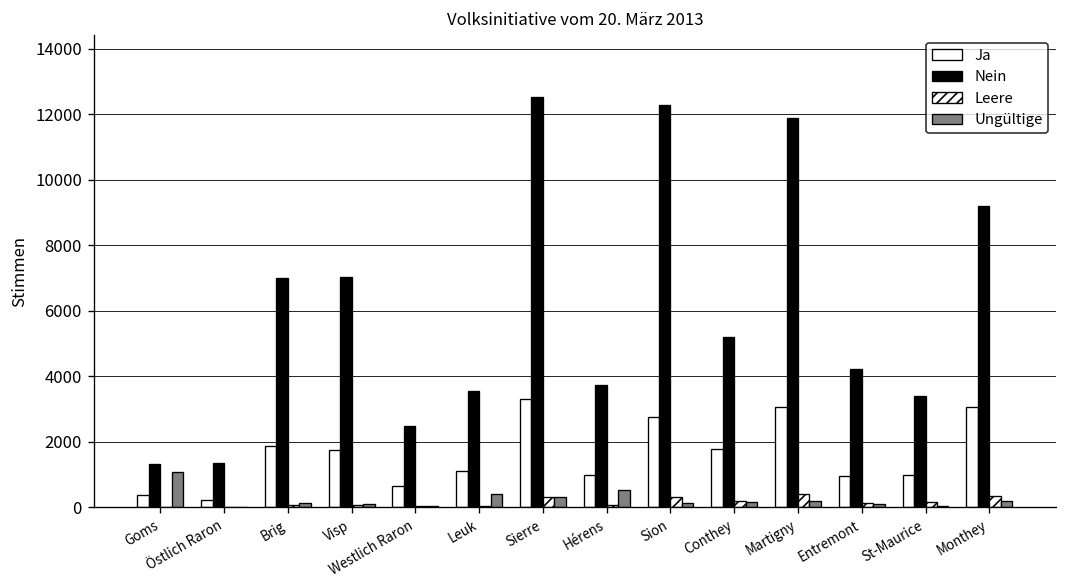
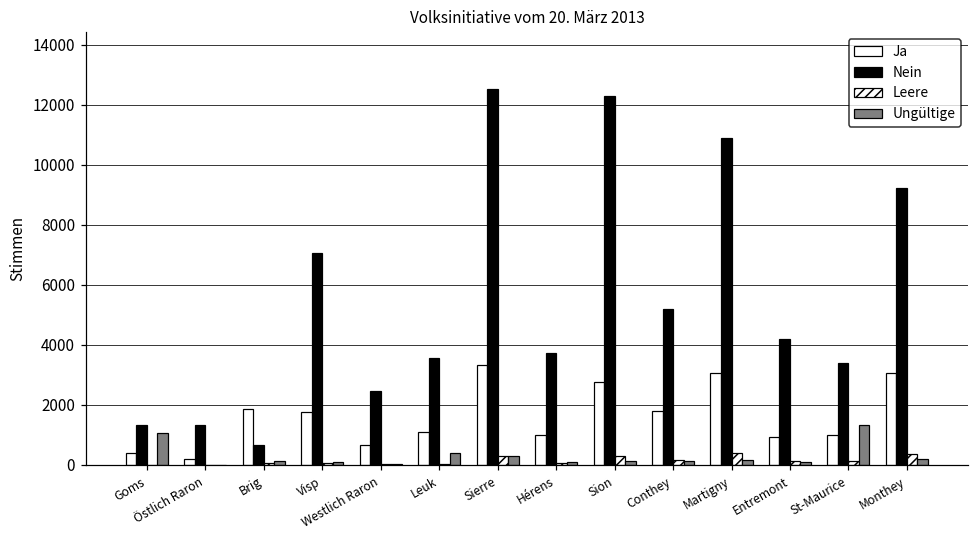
  {
    "Nein": {
      "Goms": 1300,
      "Östlich Raron": 1300,
-     "Brig": 7000,
+     "Brig": 700,
      "Visp": 7000,
      "Westlich Raron": 2500,
      "Leuk": 3600,
      "Sierre": 12500,
      "Hérens": 3700,
      "Sion": 12300,
      "Conthey": 5200,
-     "Martigny": 11900,
+     "Martigny": 10900,
      "Entremont": 4200,
      "St-Maurice": 3400,
      "Monthey": 9200
    },
    "Ungültige": {
      "Goms": 1100,
      "Brig": 100,
      "Visp": 100,
      "Leuk": 400,
      "Sierre": 300,
-     "Hérens": 500,
+     "Hérens": 100,
      "Sion": 100,
      "Conthey": 100,
      "Martigny": 200,
-     "St-Maurice": 0,
+     "St-Maurice": 1300,
      "Monthey": 200
    }
  }
